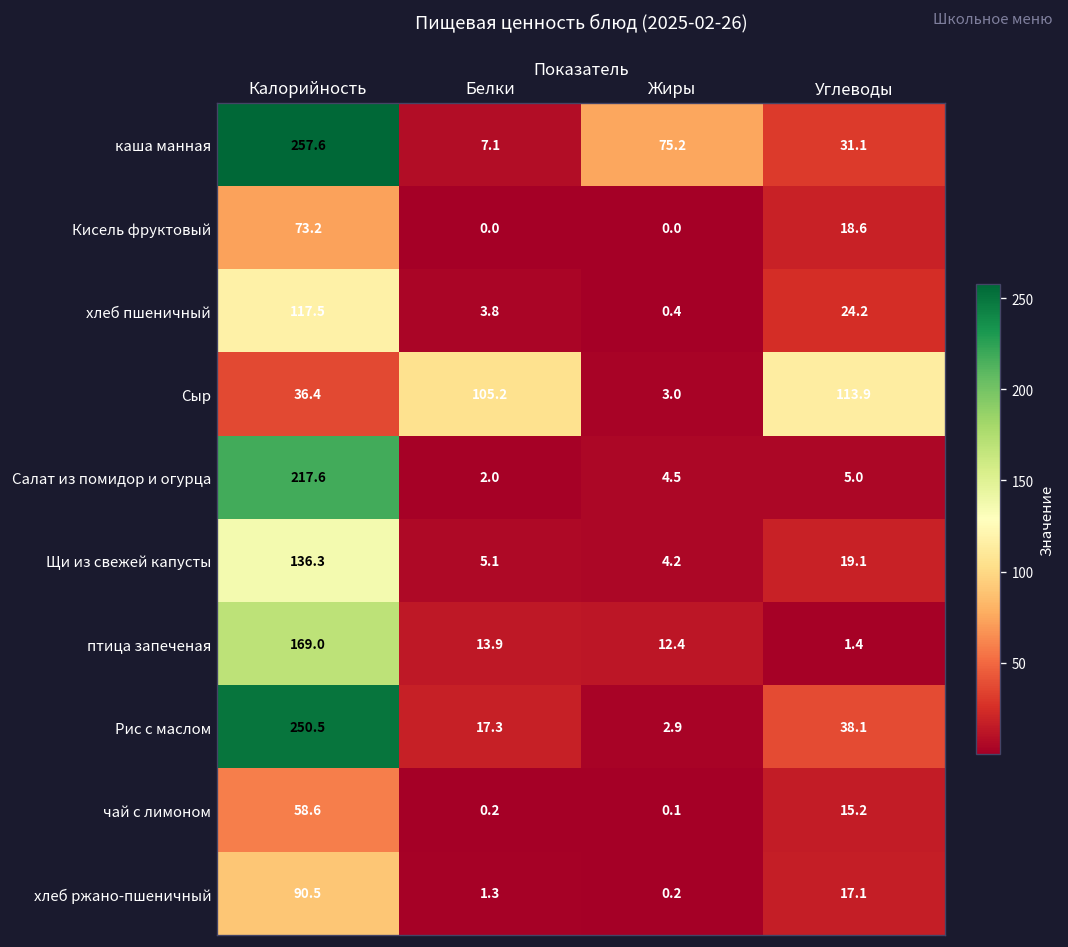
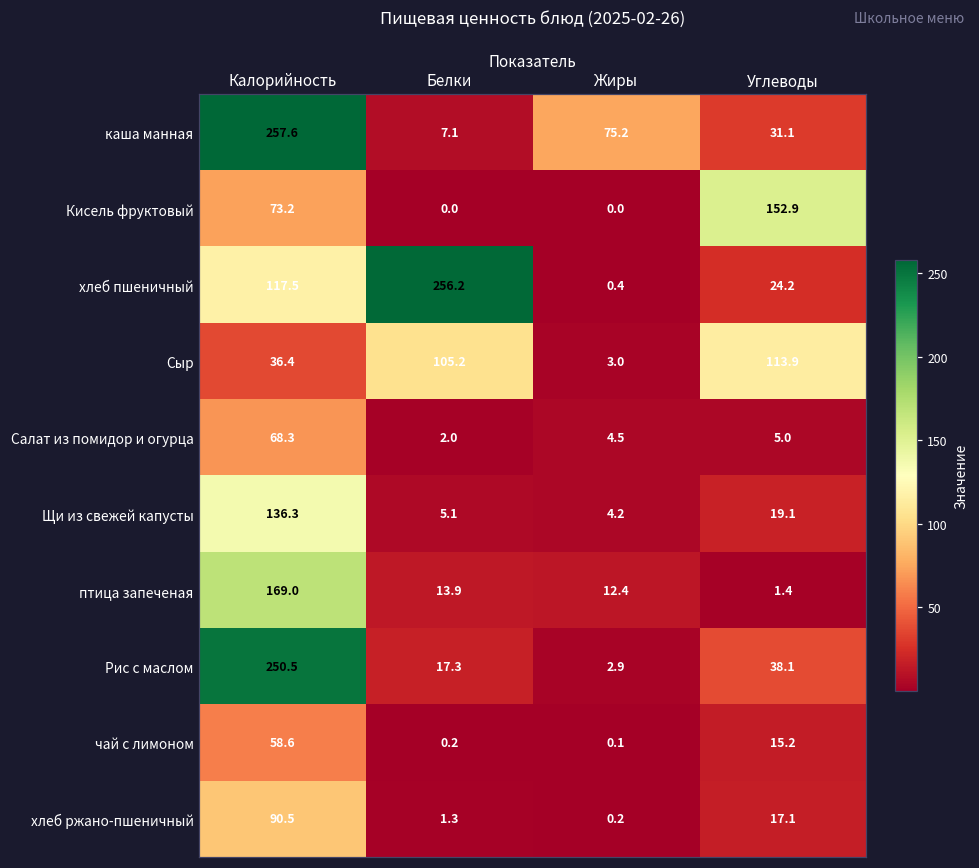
  {
    "каша манная": {
      "Калорийность": 257.6,
      "Белки": 7.1,
      "Жиры": 75.2,
      "Углеводы": 31.1
    },
    "Кисель фруктовый": {
      "Калорийность": 73.2,
      "Белки": 0.0,
      "Жиры": 0.0,
-     "Углеводы": 18.6
+     "Углеводы": 152.9
    },
    "хлеб пшеничный": {
      "Калорийность": 117.5,
-     "Белки": 3.8,
+     "Белки": 256.2,
      "Жиры": 0.4,
      "Углеводы": 24.2
    },
    "Сыр": {
      "Калорийность": 36.4,
      "Белки": 105.2,
      "Жиры": 3.0,
      "Углеводы": 113.9
    },
    "Салат из помидор и огурца": {
-     "Калорийность": 217.6,
+     "Калорийность": 68.3,
      "Белки": 2.0,
      "Жиры": 4.5,
      "Углеводы": 5.0
    },
    "Щи из свежей капусты": {
      "Калорийность": 136.3,
      "Белки": 5.1,
      "Жиры": 4.2,
      "Углеводы": 19.1
    },
    "птица запеченая": {
      "Калорийность": 169.0,
      "Белки": 13.9,
      "Жиры": 12.4,
      "Углеводы": 1.4
    },
    "Рис с маслом": {
      "Калорийность": 250.5,
      "Белки": 17.3,
      "Жиры": 2.9,
      "Углеводы": 38.1
    },
    "чай с лимоном": {
      "Калорийность": 58.6,
      "Белки": 0.2,
      "Жиры": 0.1,
      "Углеводы": 15.2
    },
    "хлеб ржано-пшеничный": {
      "Калорийность": 90.5,
      "Белки": 1.3,
      "Жиры": 0.2,
      "Углеводы": 17.1
    }
  }
